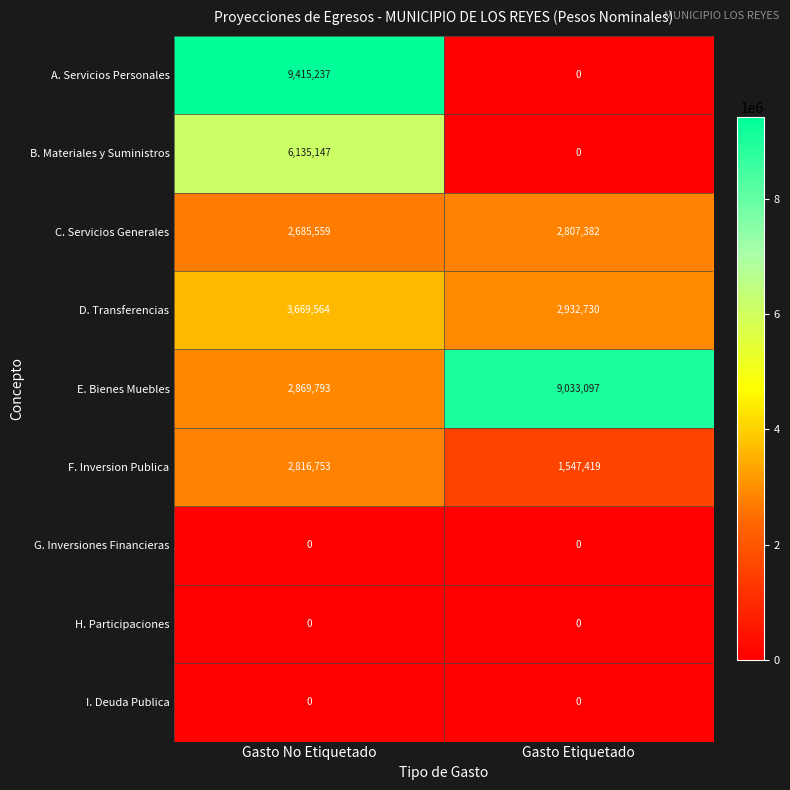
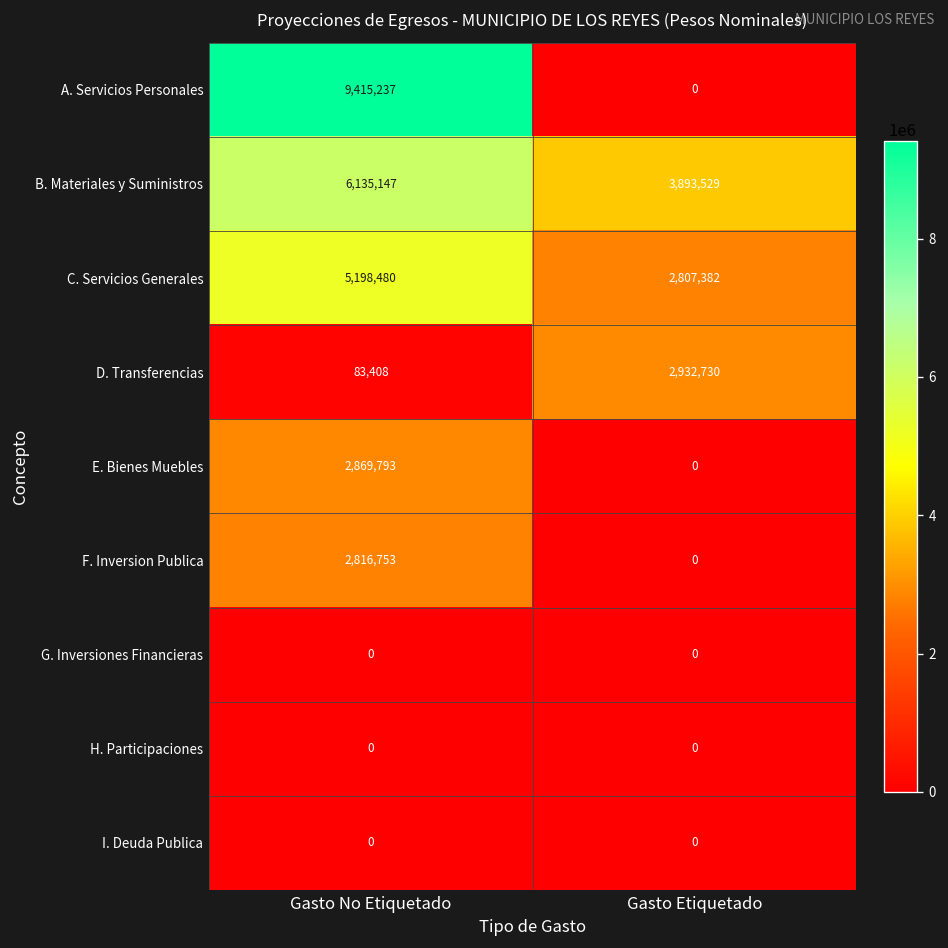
  {
    "A. Servicios Personales": {
      "Gasto No Etiquetado": "9,415,237",
      "Gasto Etiquetado": "0"
    },
    "B. Materiales y Suministros": {
      "Gasto No Etiquetado": "6,135,147",
-     "Gasto Etiquetado": "0"
+     "Gasto Etiquetado": "3,893,529"
    },
    "C. Servicios Generales": {
-     "Gasto No Etiquetado": "2,685,559",
+     "Gasto No Etiquetado": "5,198,480",
      "Gasto Etiquetado": "2,807,382"
    },
    "D. Transferencias": {
-     "Gasto No Etiquetado": "3,669,564",
+     "Gasto No Etiquetado": "83,408",
      "Gasto Etiquetado": "2,932,730"
    },
    "E. Bienes Muebles": {
      "Gasto No Etiquetado": "2,869,793",
-     "Gasto Etiquetado": "9,033,097"
+     "Gasto Etiquetado": "0"
    },
    "F. Inversion Publica": {
      "Gasto No Etiquetado": "2,816,753",
-     "Gasto Etiquetado": "1,547,419"
+     "Gasto Etiquetado": "0"
    },
    "G. Inversiones Financieras": {
      "Gasto No Etiquetado": "0",
      "Gasto Etiquetado": "0"
    },
    "H. Participaciones": {
      "Gasto No Etiquetado": "0",
      "Gasto Etiquetado": "0"
    },
    "I. Deuda Publica": {
      "Gasto No Etiquetado": "0",
      "Gasto Etiquetado": "0"
    }
  }
